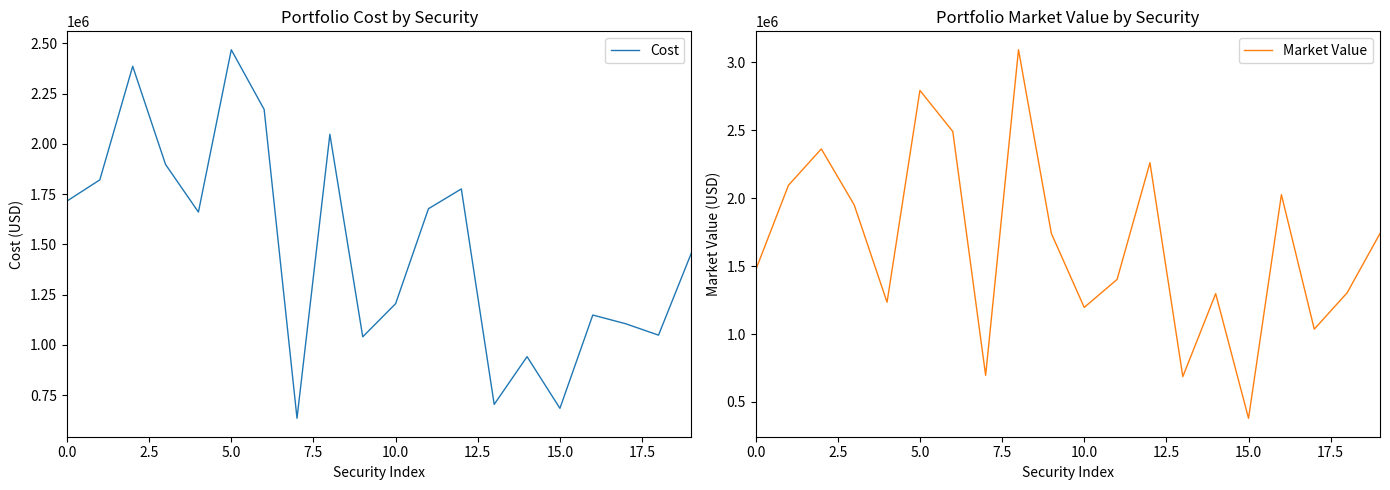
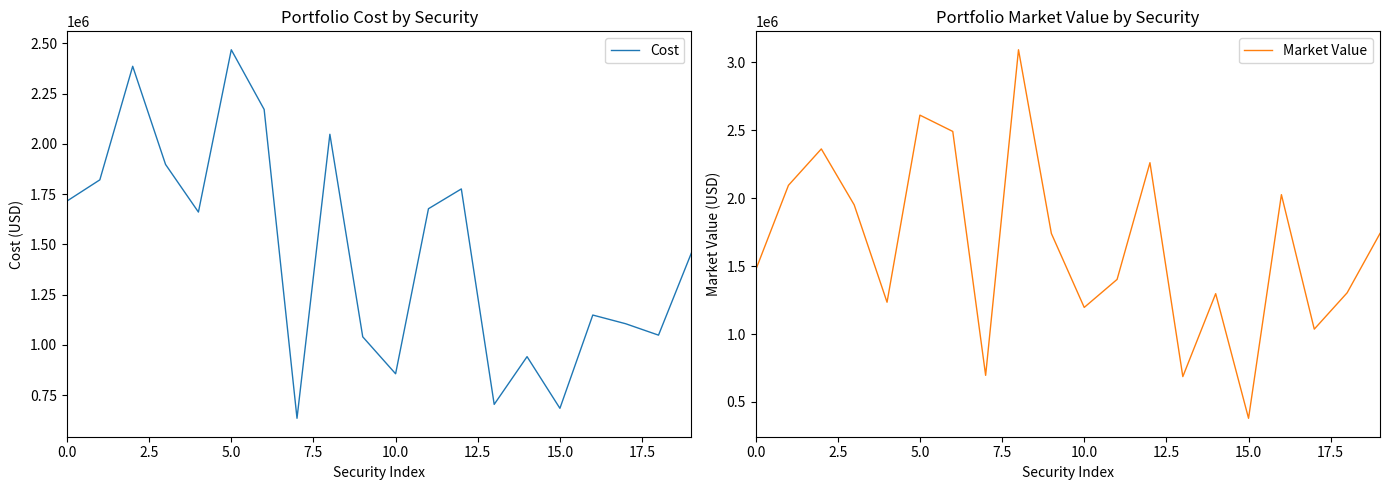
  {
    "Portfolio Cost by Security": {
      "0.0": 1720000,
      "5.0": 2470000,
-     "10.0": 1210000,
+     "10.0": 860000,
      "15.0": 680000
    },
    "Portfolio Market Value by Security": {
      "0.0": 1470000,
-     "5.0": 2790000,
+     "5.0": 2610000,
      "10.0": 1200000,
      "15.0": 380000
    }
  }
